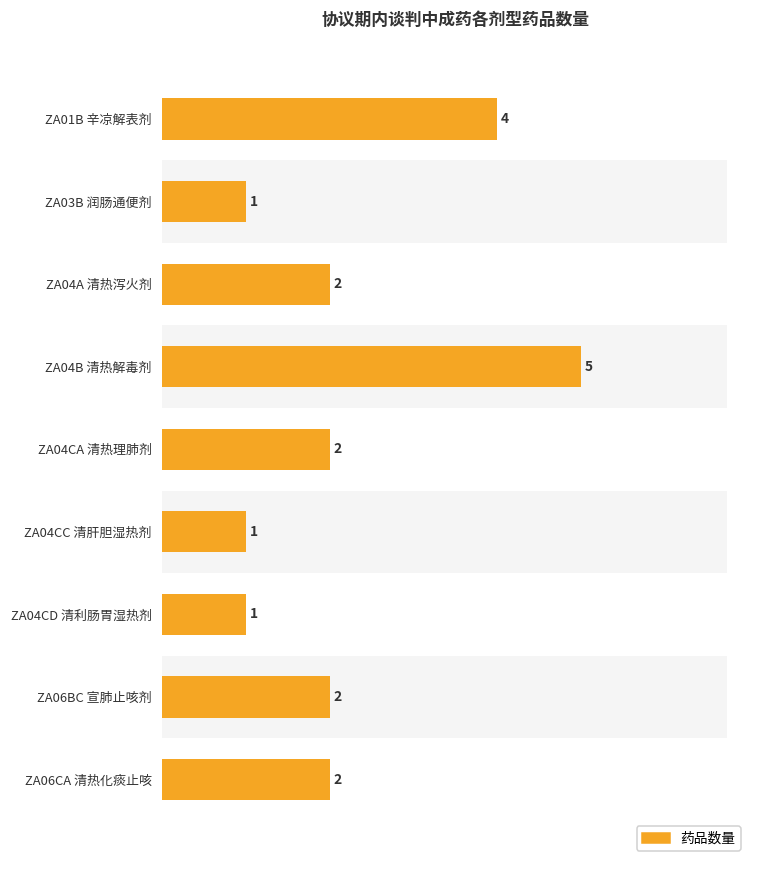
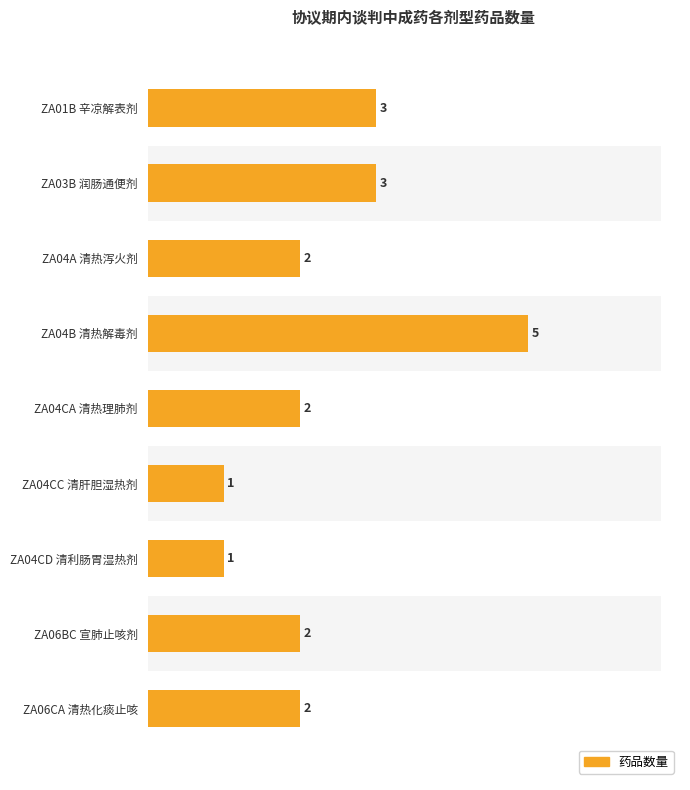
  {
    "药品数量": {
-     "ZA01B 辛凉解表剂": 4,
-     "ZA03B 润肠通便剂": 1
+     "ZA01B 辛凉解表剂": 3,
+     "ZA03B 润肠通便剂": 3
    }
  }
